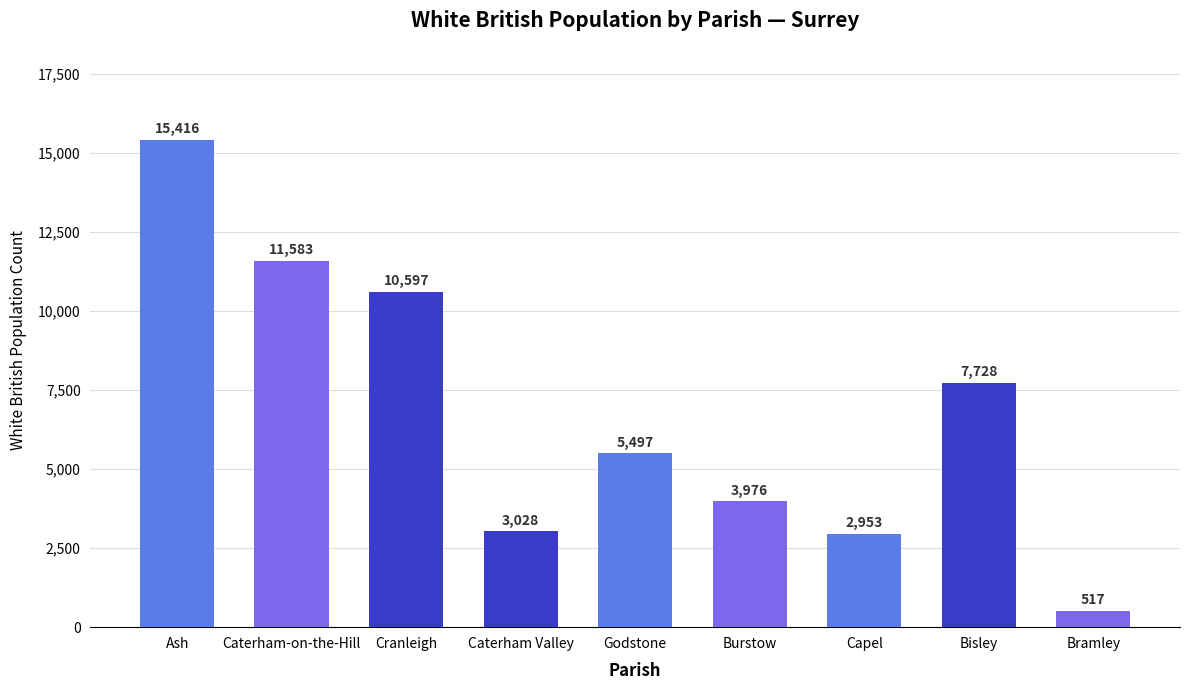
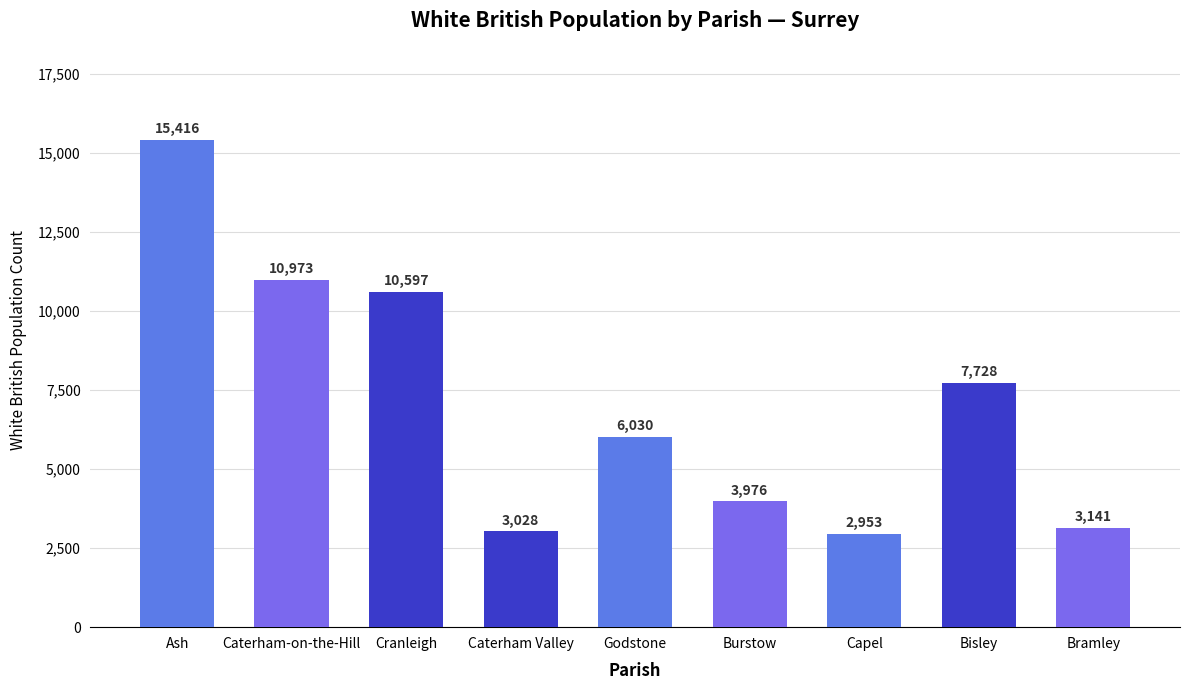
  {
    "Ash": "15,416",
-   "Caterham-on-the-Hill": "11,583",
+   "Caterham-on-the-Hill": "10,973",
    "Cranleigh": "10,597",
    "Caterham Valley": "3,028",
-   "Godstone": "5,497",
+   "Godstone": "6,030",
    "Burstow": "3,976",
    "Capel": "2,953",
    "Bisley": "7,728",
-   "Bramley": "517"
+   "Bramley": "3,141"
  }
